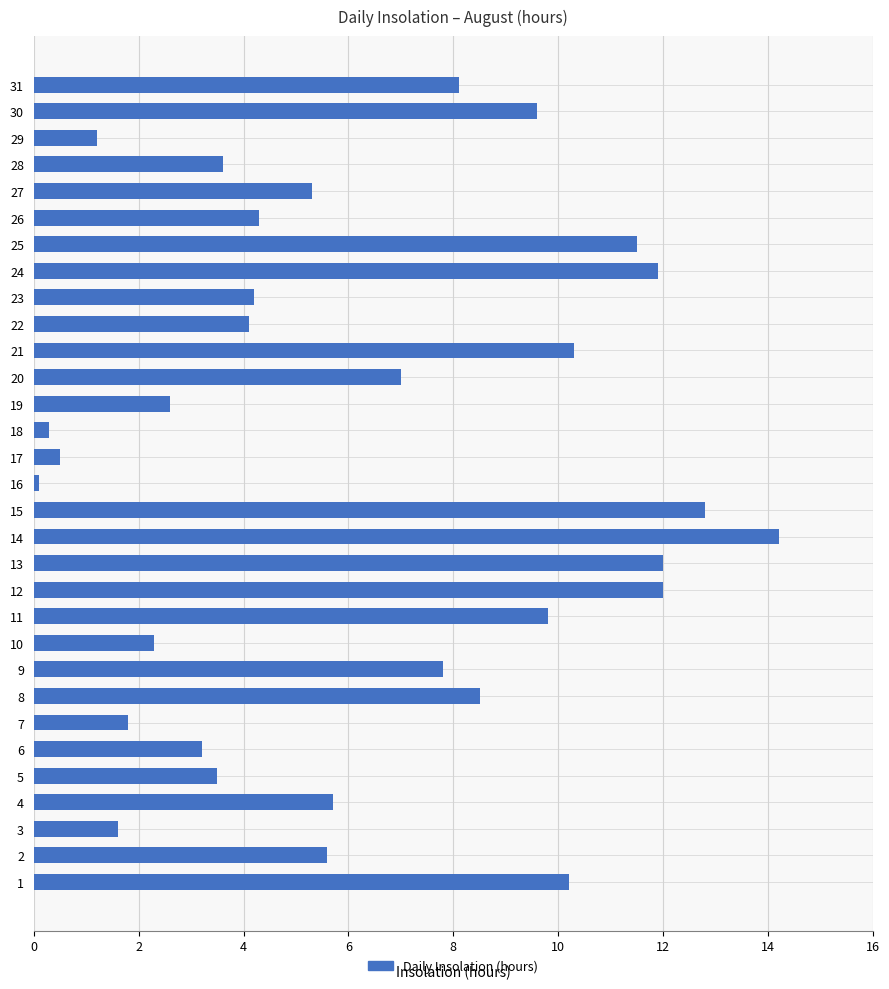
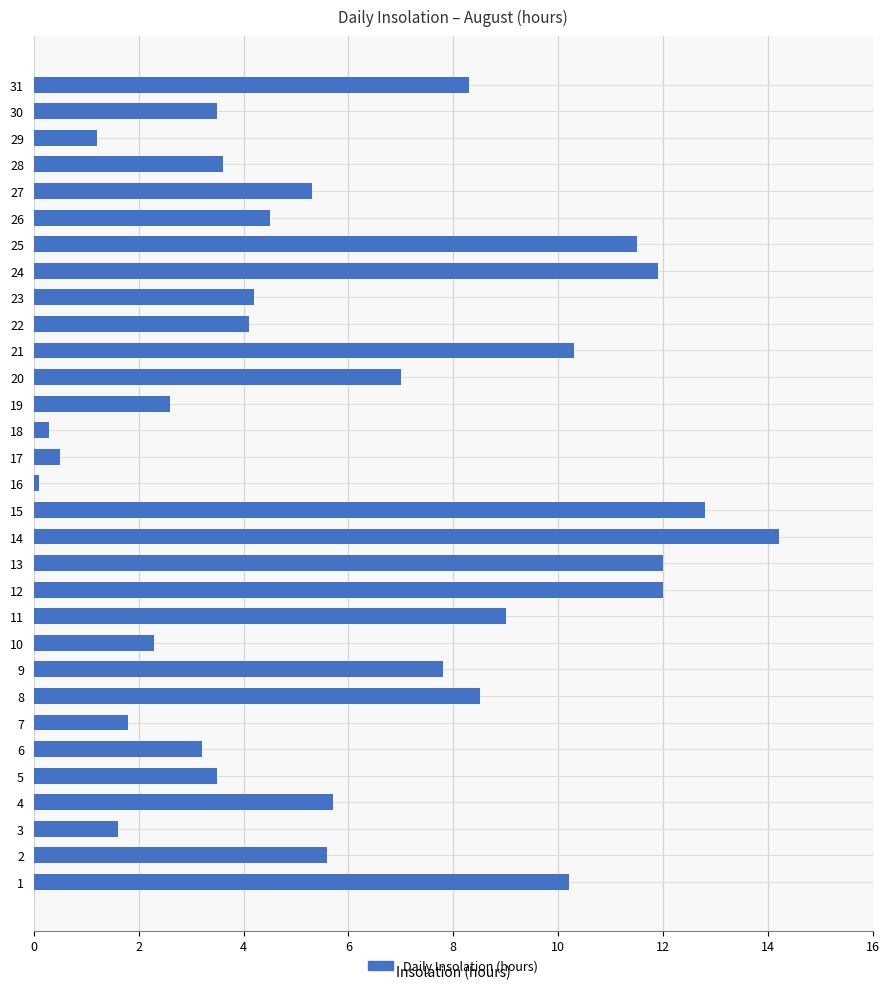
  {
-   "31": 8.1,
-   "30": 9.6,
+   "31": 8.3,
+   "30": 3.5,
    "29": 1.2,
    "28": 3.6,
    "27": 5.3,
-   "26": 4.3,
+   "26": 4.5,
    "25": 11.5,
    "24": 11.9,
    "23": 4.2,
    "22": 4.1,
    "21": 10.3,
    "20": 7.0,
    "19": 2.6,
    "18": 0.3,
    "17": 0.5,
    "16": 0.1,
    "15": 12.8,
    "14": 14.2,
    "13": 12.0,
    "12": 12.0,
-   "11": 9.8,
+   "11": 9.0,
    "10": 2.3,
    "9": 7.8,
    "8": 8.5,
    "7": 1.8,
    "6": 3.2,
    "5": 3.5,
    "4": 5.7,
    "3": 1.6,
    "2": 5.6,
    "1": 10.2
  }
